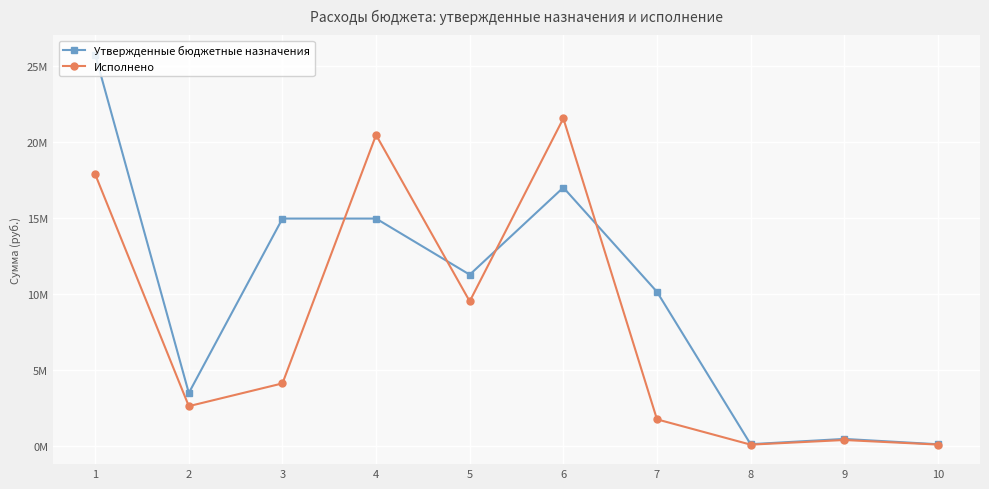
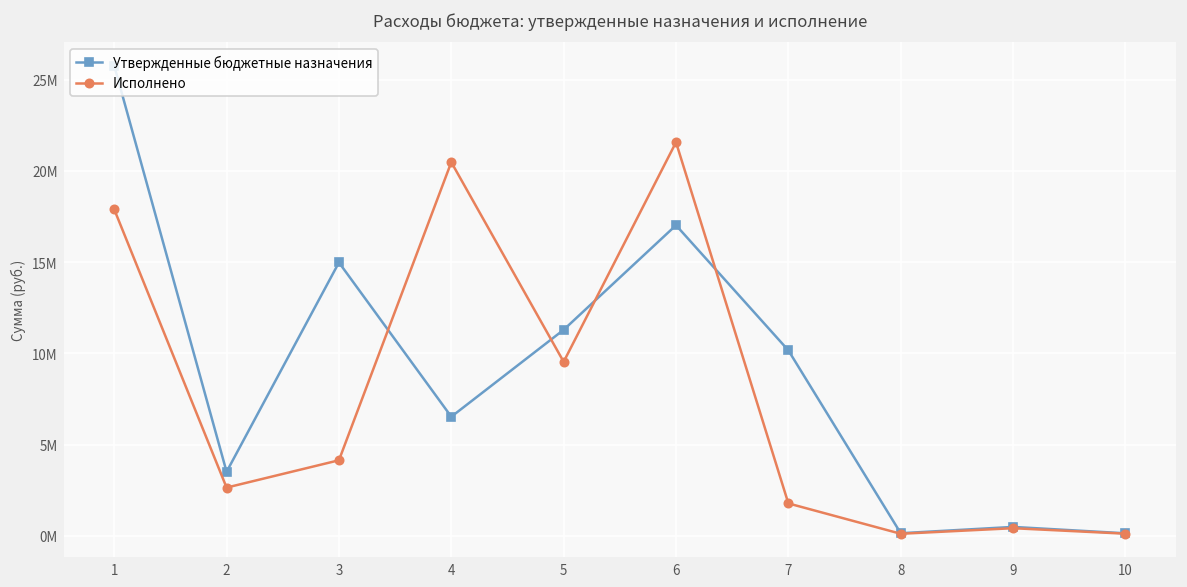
  {
    "Утвержденные бюджетные назначения": {
      "2": 3500000,
      "3": 15000000,
-     "4": 15000000,
+     "4": 6500000,
      "5": 11300000,
      "6": 17000000,
      "7": 10200000
    },
    "Исполнено": {
      "1": 17900000,
      "2": 2600000,
      "3": 4100000,
      "4": 20500000,
      "5": 9500000,
      "6": 21600000,
      "7": 1800000
    }
  }
